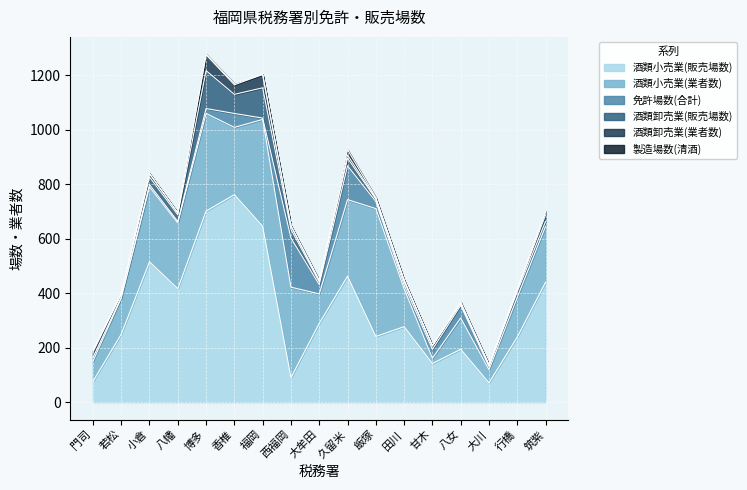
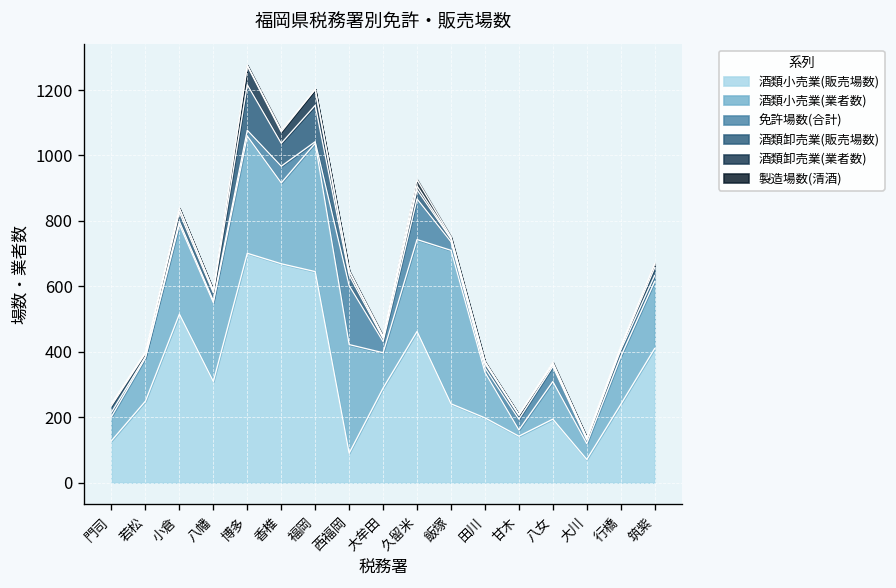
  {
    "酒類小売業(販売場数)": {
-     "門司": 80,
+     "門司": 130,
      "若松": 250,
      "小倉": 520,
-     "八幡": 420,
+     "八幡": 310,
      "博多": 700,
-     "香椎": 760,
+     "香椎": 670,
      "福岡": 650,
      "西福岡": 90,
      "大牟田": 290,
      "久留米": 460,
      "飯塚": 240,
-     "田川": 280,
+     "田川": 200,
      "甘木": 140,
      "八女": 190,
      "大川": 70,
      "行橋": 240,
-     "筑紫": 440
+     "筑紫": 410
    },
    "酒類小売業(業者数)": {
      "門司": 70,
      "博多": 360,
      "香椎": 250,
      "西福岡": 330,
      "大牟田": 110,
      "久留米": 280,
      "飯塚": 470,
      "田川": 140,
      "甘木": 20,
      "八女": 120,
      "大川": 50,
      "行橋": 150,
      "筑紫": 210
    },
    "免許場数(合計)": {
      "門司": 10,
      "博多": 20,
      "香椎": 50,
      "西福岡": 180,
      "大牟田": 30,
      "久留米": 120,
      "田川": 10,
      "甘木": 30,
      "筑紫": 20
    },
    "酒類卸売業(販売場数)": {
      "小倉": 30,
      "博多": 140,
      "香椎": 70,
      "福岡": 110,
      "西福岡": 30,
      "久留米": 30,
      "筑紫": 20
    }
  }
